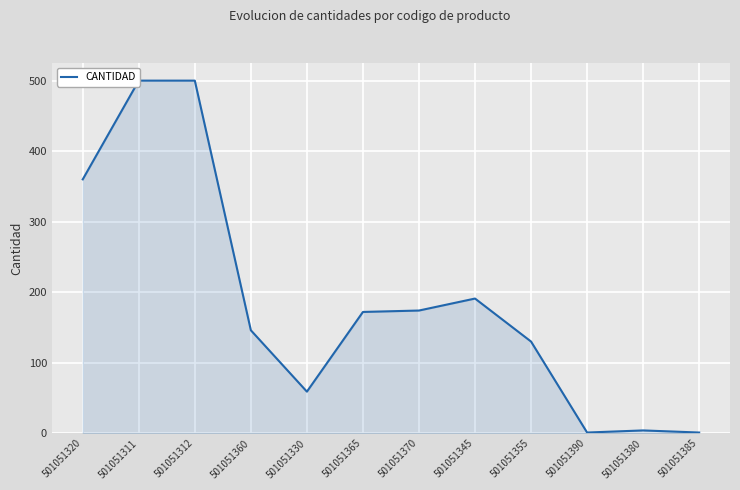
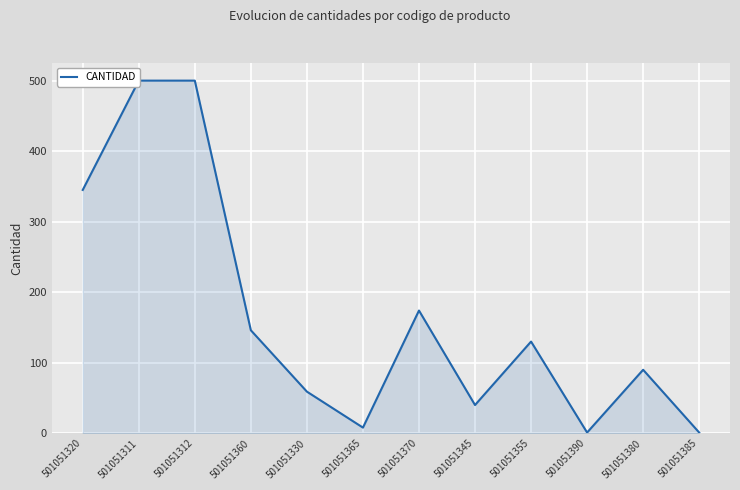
  {
-   "501051320": 360,
+   "501051320": 350,
    "501051312": 500,
    "501051360": 150,
    "501051330": 60,
-   "501051365": 170,
+   "501051365": 10,
    "501051370": 170,
-   "501051345": 190,
+   "501051345": 40,
    "501051355": 130,
    "501051390": 0,
-   "501051380": 0,
+   "501051380": 90,
    "501051385": 0
  }
